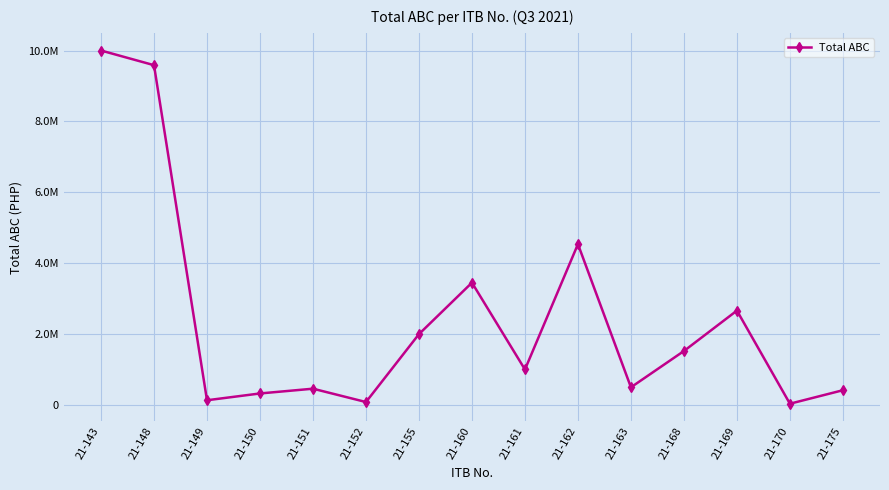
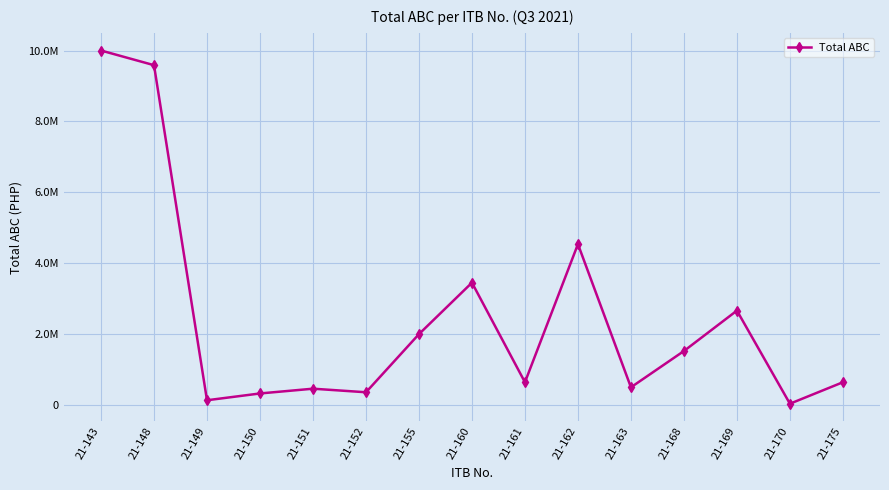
  {
    "21-143": 10000000,
    "21-148": 9600000,
    "21-149": 100000,
    "21-150": 300000,
    "21-151": 500000,
-   "21-152": 100000,
+   "21-152": 400000,
    "21-155": 2000000,
    "21-160": 3500000,
-   "21-161": 1000000,
+   "21-161": 600000,
    "21-162": 4500000,
    "21-163": 500000,
    "21-168": 1500000,
    "21-169": 2700000,
    "21-170": 0,
-   "21-175": 400000
+   "21-175": 600000
  }
